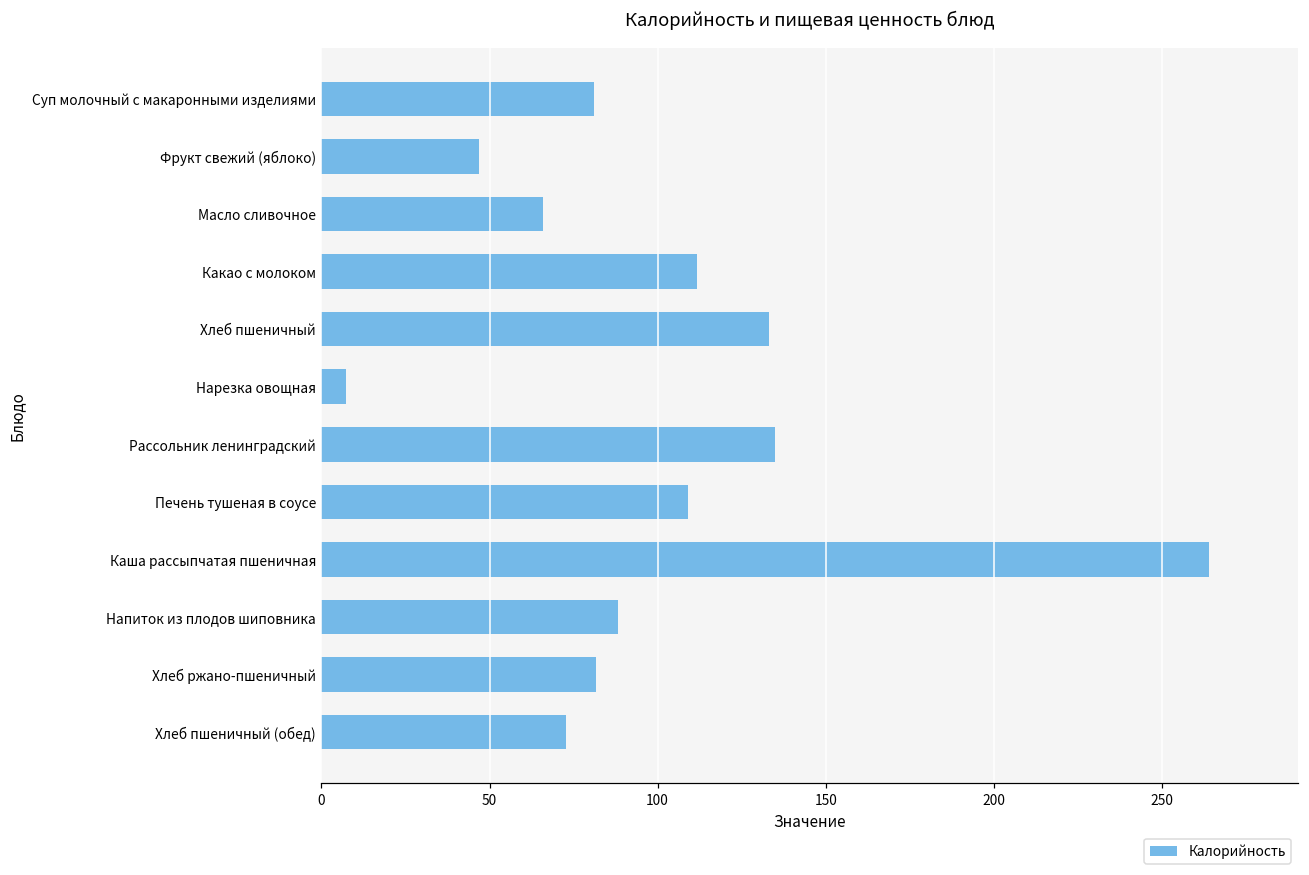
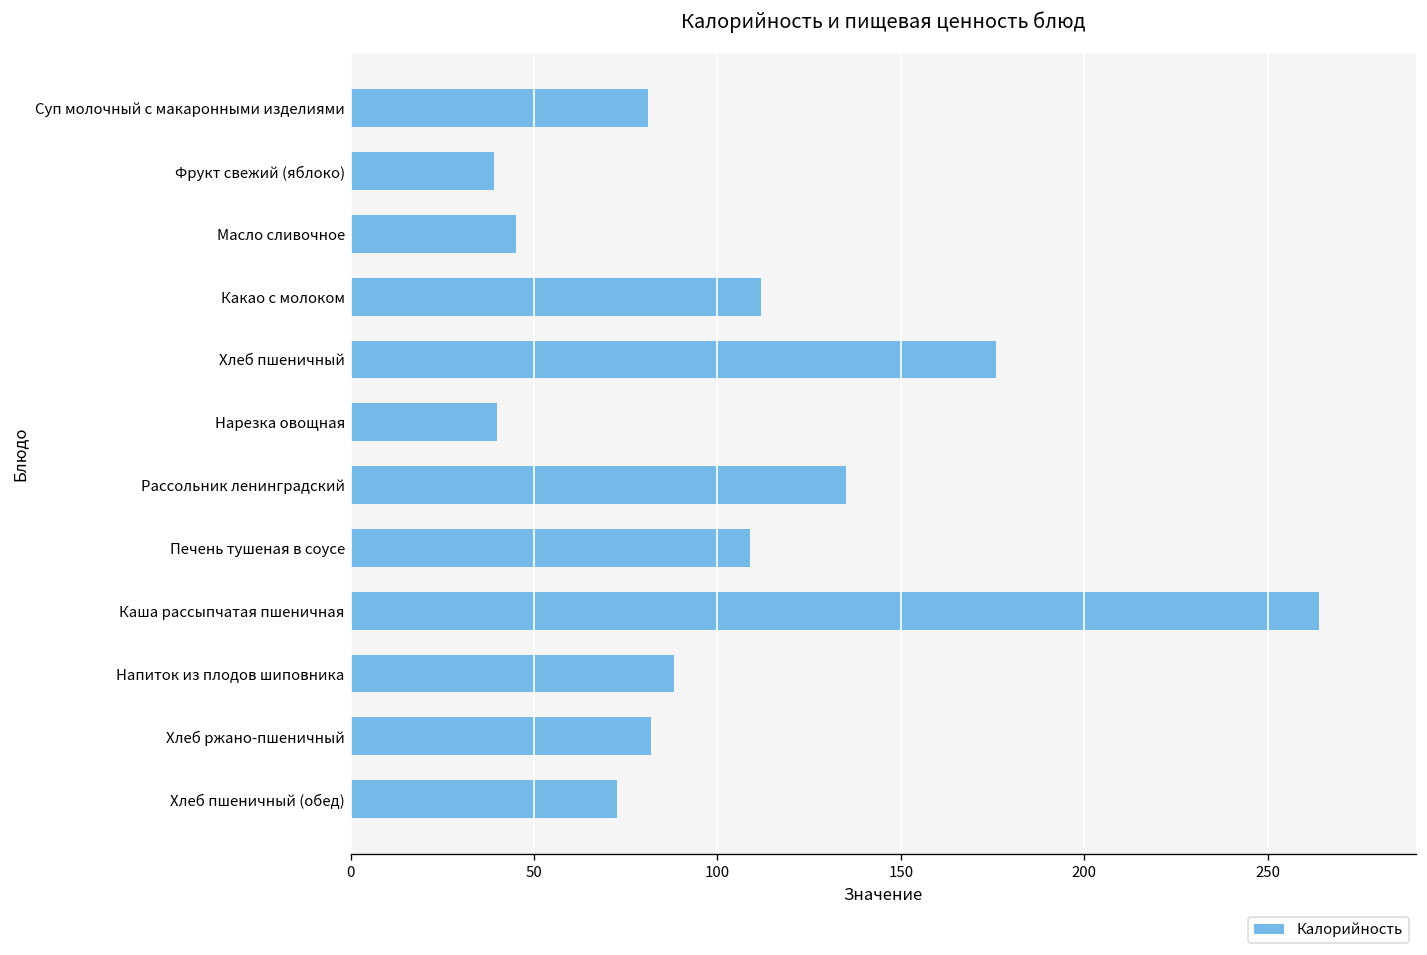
  {
    "Суп молочный с макаронными изделиями": 81,
-   "Фрукт свежий (яблоко)": 47,
-   "Масло сливочное": 66,
+   "Фрукт свежий (яблоко)": 39,
+   "Масло сливочное": 45,
    "Какао с молоком": 112,
-   "Хлеб пшеничный": 133,
-   "Нарезка овощная": 7,
+   "Хлеб пшеничный": 176,
+   "Нарезка овощная": 40,
    "Рассольник ленинградский": 135,
    "Печень тушеная в соусе": 109,
    "Каша рассыпчатая пшеничная": 264,
    "Напиток из плодов шиповника": 88,
    "Хлеб ржано-пшеничный": 82,
    "Хлеб пшеничный (обед)": 73
  }
